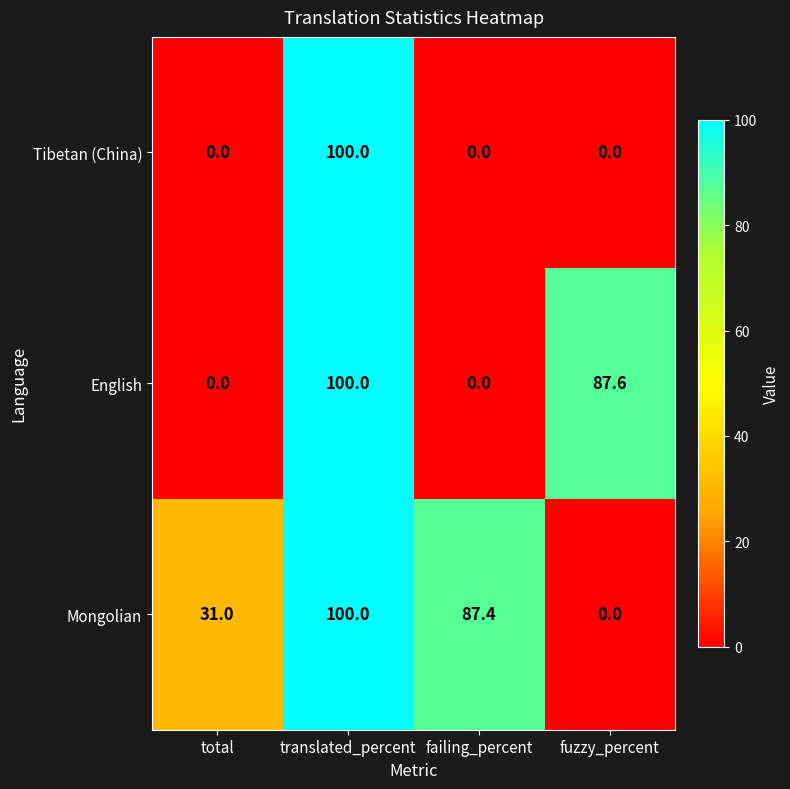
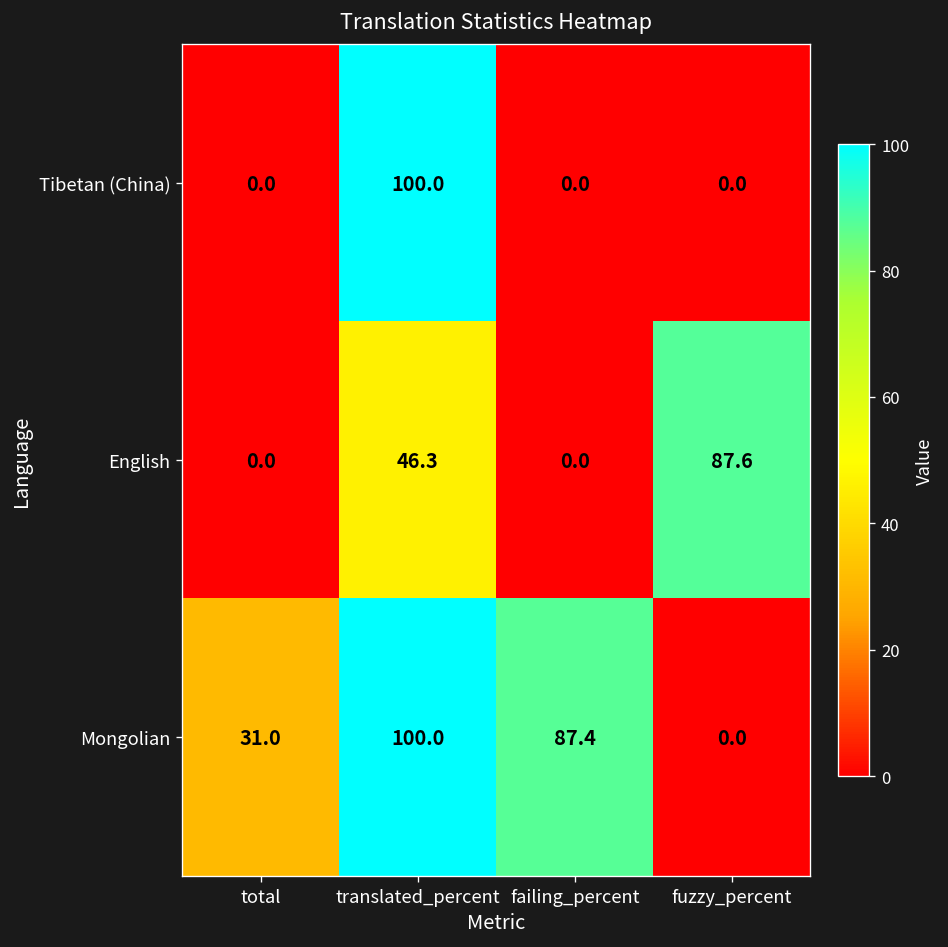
  {
    "Tibetan (China)": {
      "total": 0.0,
      "translated_percent": 100.0,
      "failing_percent": 0.0,
      "fuzzy_percent": 0.0
    },
    "English": {
      "total": 0.0,
-     "translated_percent": 100.0,
+     "translated_percent": 46.3,
      "failing_percent": 0.0,
      "fuzzy_percent": 87.6
    },
    "Mongolian": {
      "total": 31.0,
      "translated_percent": 100.0,
      "failing_percent": 87.4,
      "fuzzy_percent": 0.0
    }
  }
